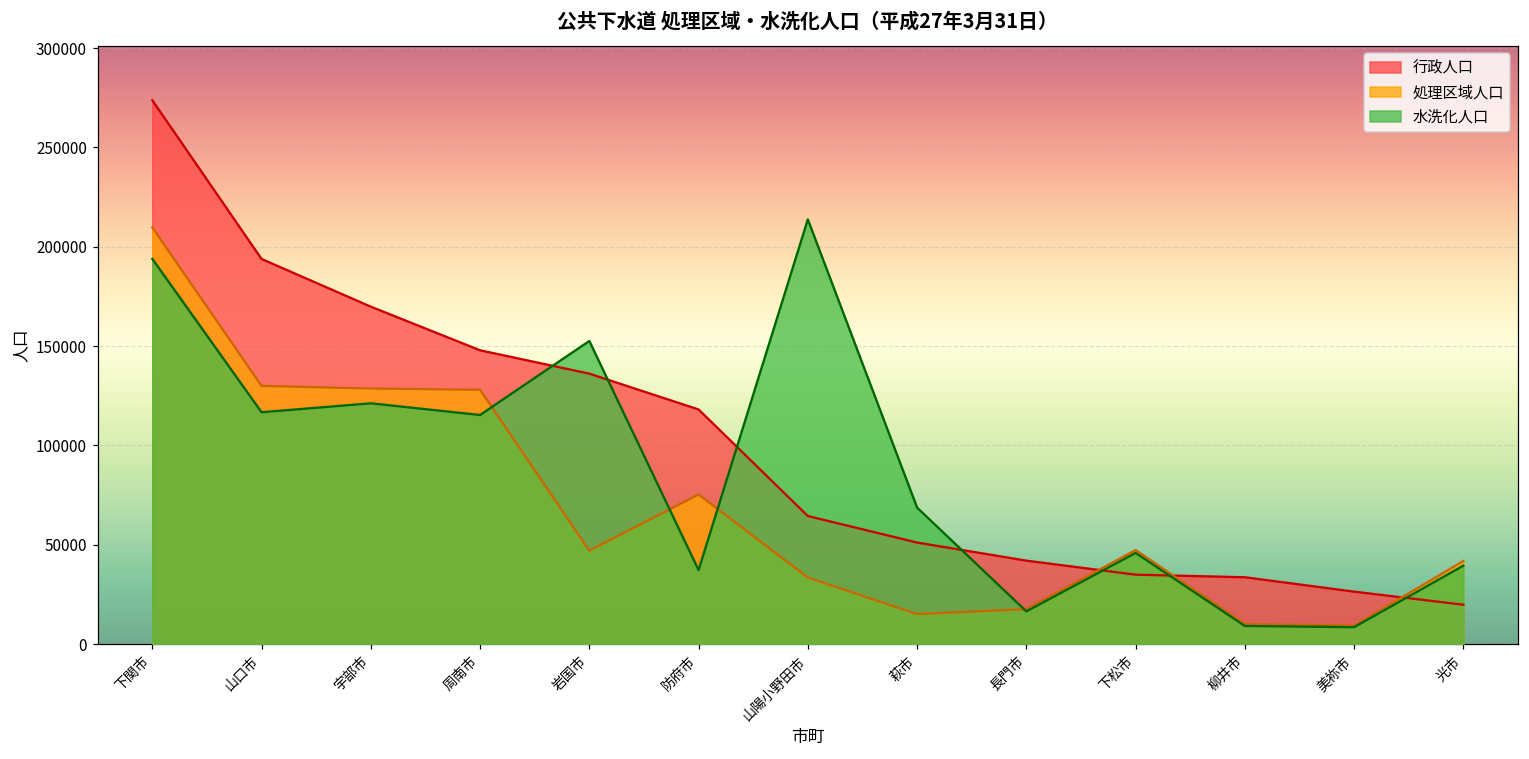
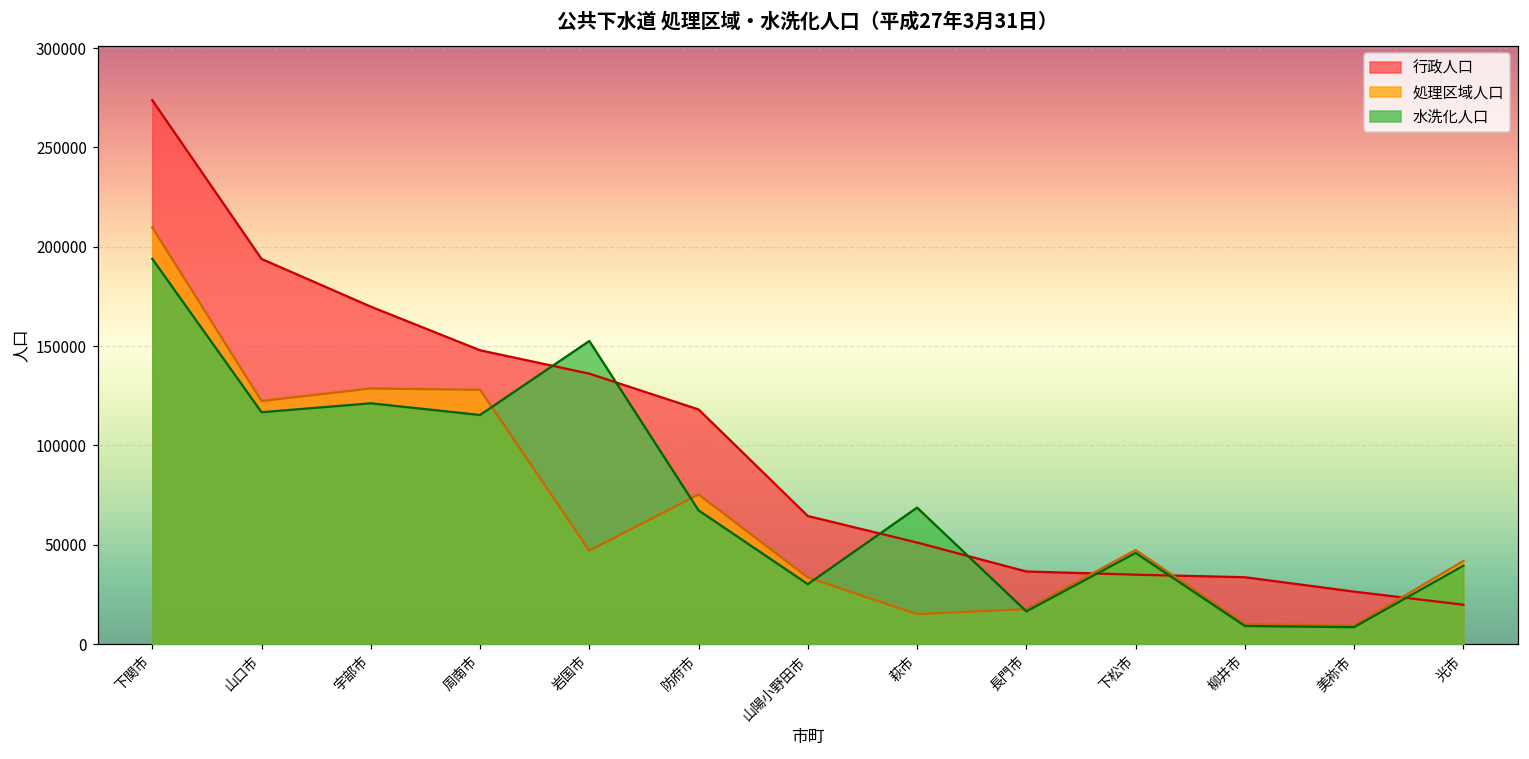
  {
    "行政人口": {
      "下関市": 274000,
      "山口市": 194000,
      "宇部市": 170000,
      "周南市": 148000,
      "岩国市": 136000,
      "防府市": 118000,
      "山陽小野田市": 64000,
      "萩市": 51000,
-     "長門市": 42000,
+     "長門市": 37000,
      "下松市": 35000,
      "柳井市": 34000,
      "美祢市": 26000,
      "光市": 20000
    },
    "処理区域人口": {
      "下関市": 210000,
-     "山口市": 130000,
+     "山口市": 122000,
      "宇部市": 129000,
      "周南市": 128000,
      "岩国市": 47000,
      "防府市": 75000,
      "山陽小野田市": 34000,
      "萩市": 15000,
      "下松市": 47000,
      "光市": 42000
    },
    "水洗化人口": {
      "下関市": 194000,
      "山口市": 117000,
      "宇部市": 121000,
      "周南市": 115000,
      "岩国市": 153000,
-     "防府市": 37000,
-     "山陽小野田市": 214000,
+     "防府市": 67000,
+     "山陽小野田市": 30000,
      "萩市": 69000,
      "下松市": 46000,
      "光市": 39000
    }
  }
